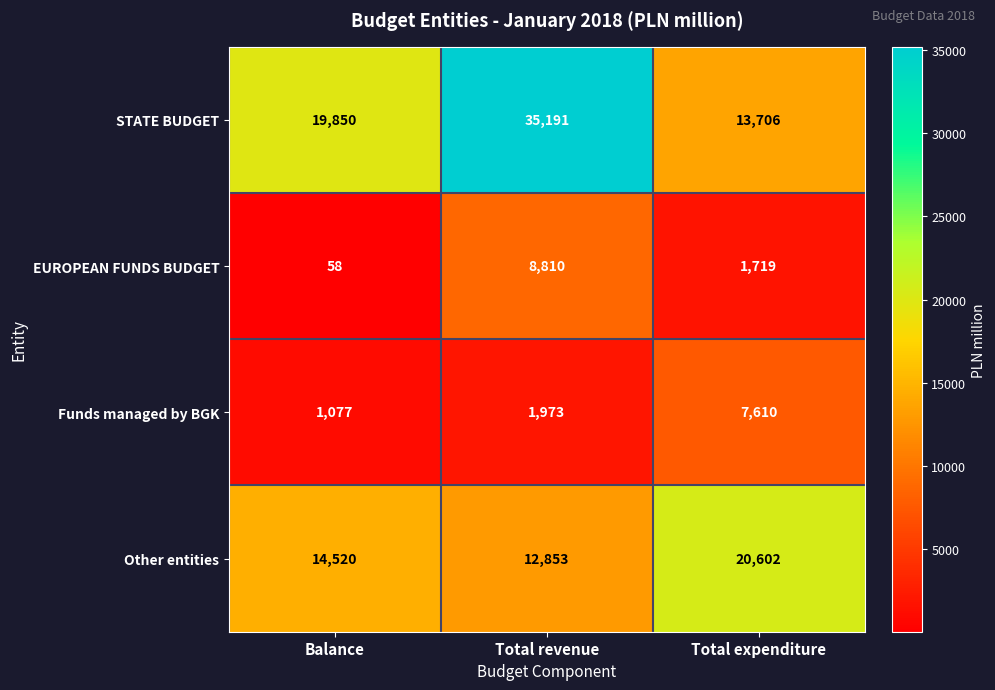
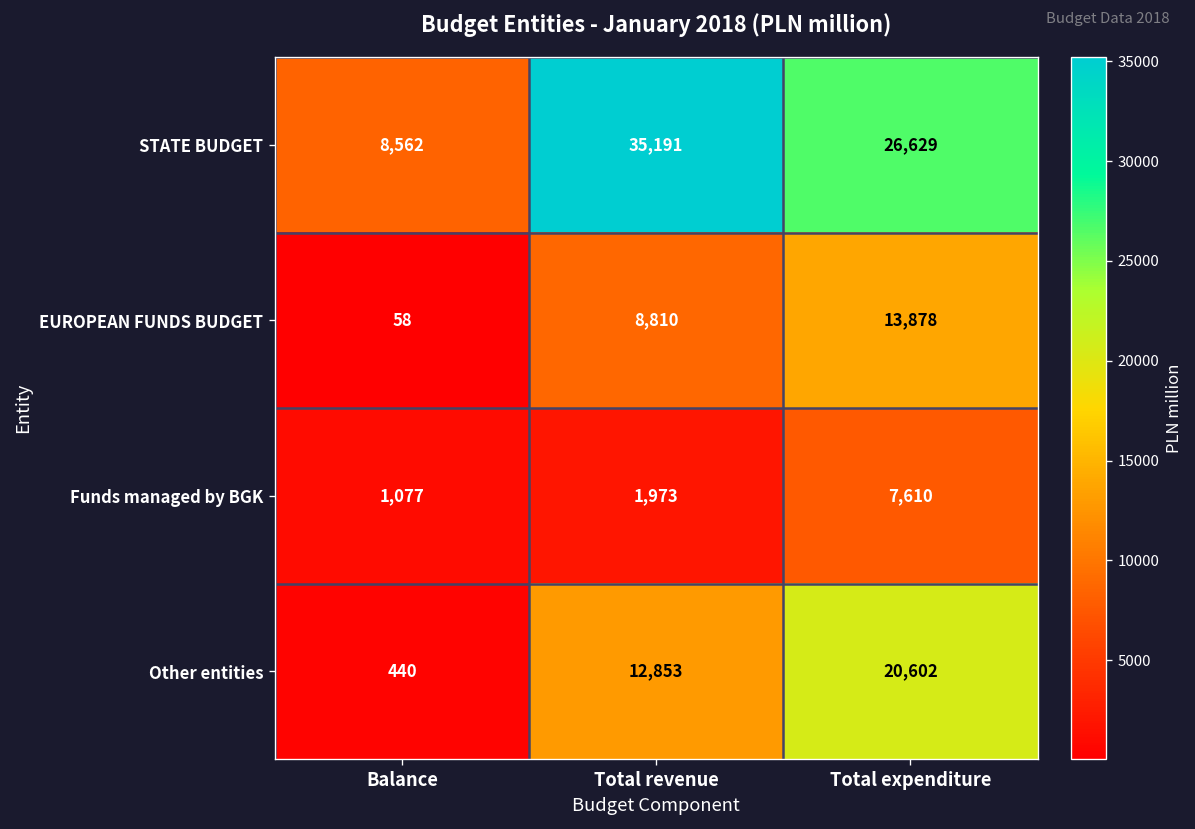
  {
    "STATE BUDGET": {
-     "Balance": "19,850",
+     "Balance": "8,562",
      "Total revenue": "35,191",
-     "Total expenditure": "13,706"
+     "Total expenditure": "26,629"
    },
    "EUROPEAN FUNDS BUDGET": {
      "Balance": "58",
      "Total revenue": "8,810",
-     "Total expenditure": "1,719"
+     "Total expenditure": "13,878"
    },
    "Funds managed by BGK": {
      "Balance": "1,077",
      "Total revenue": "1,973",
      "Total expenditure": "7,610"
    },
    "Other entities": {
-     "Balance": "14,520",
+     "Balance": "440",
      "Total revenue": "12,853",
      "Total expenditure": "20,602"
    }
  }
